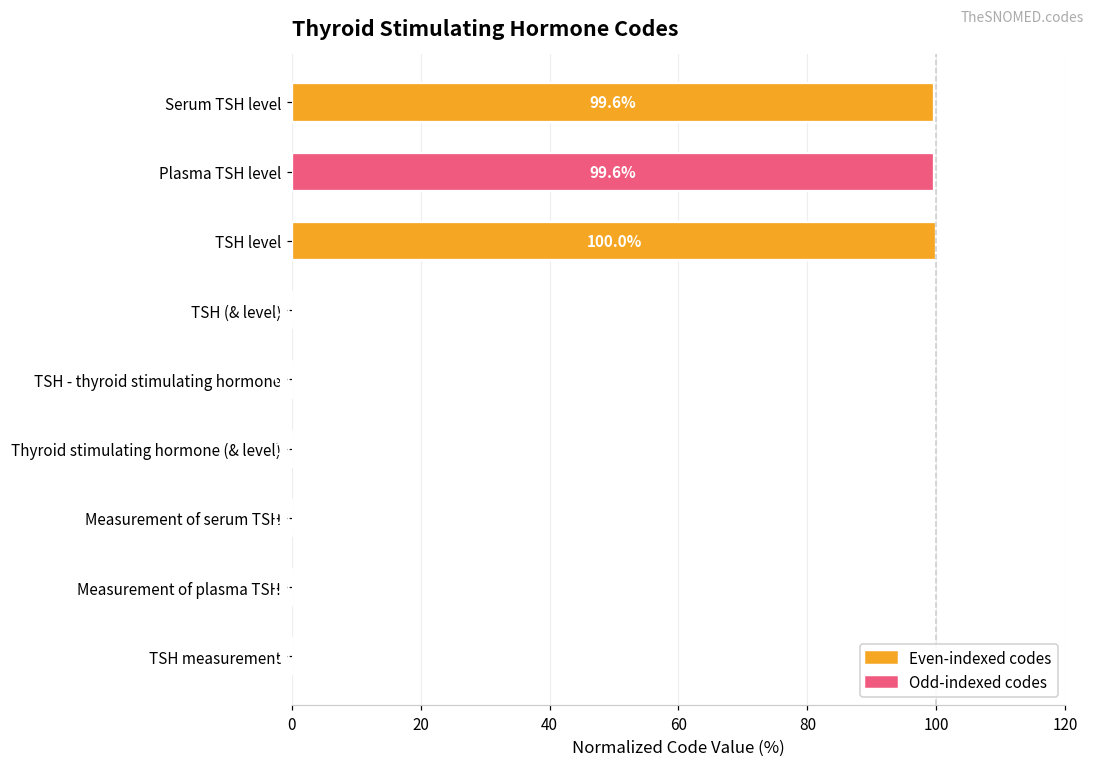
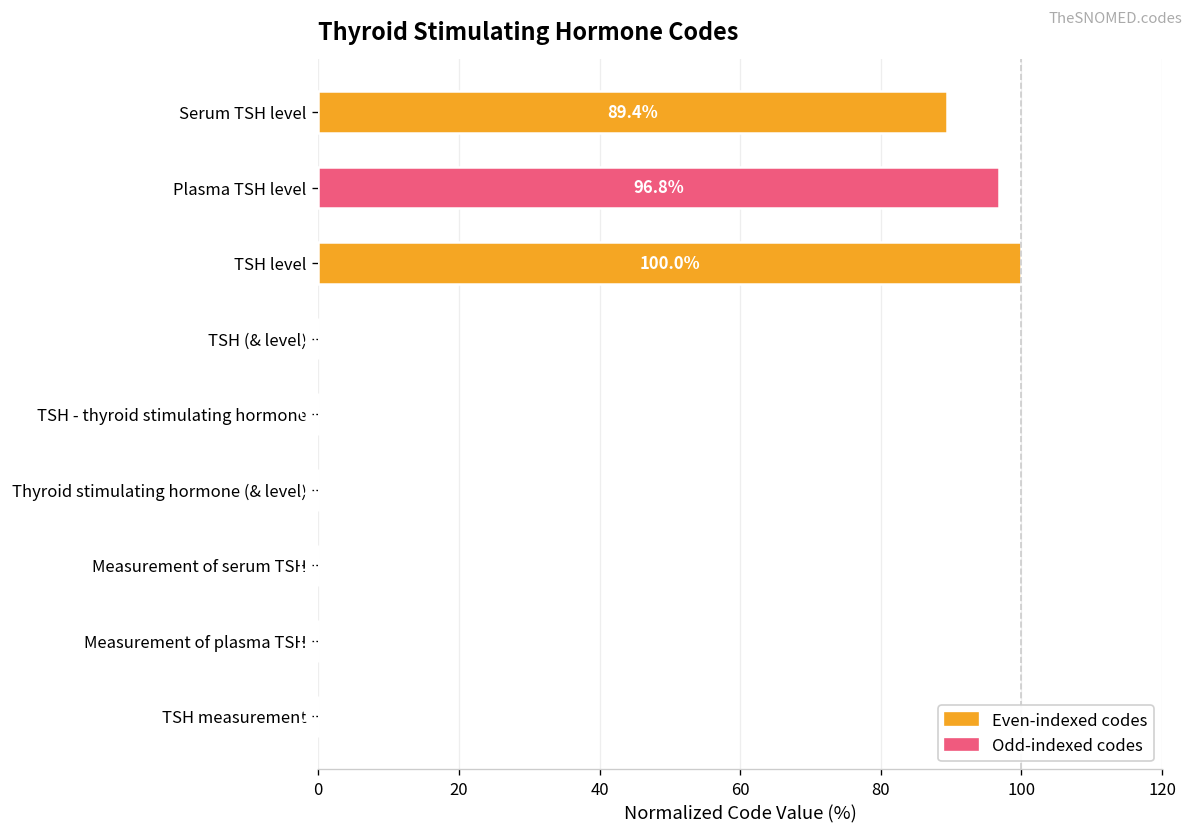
  {
-   "Serum TSH level": "99.6%",
-   "Plasma TSH level": "99.6%",
+   "Serum TSH level": "89.4%",
+   "Plasma TSH level": "96.8%",
    "TSH level": "100.0%"
  }
